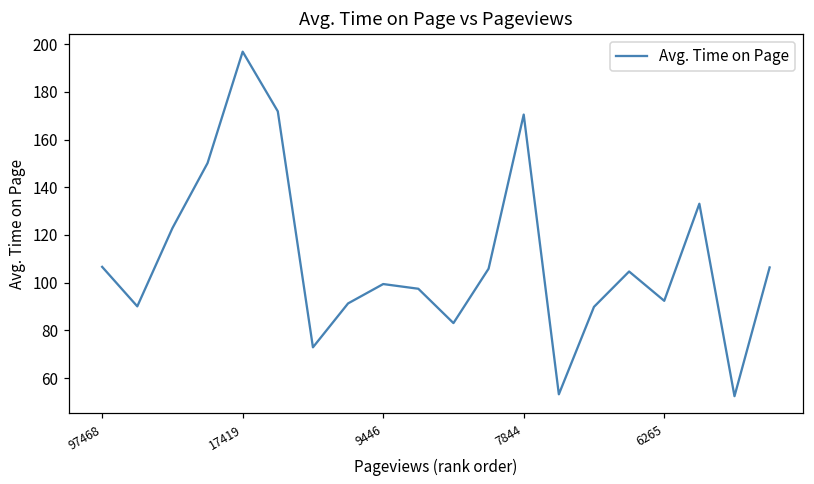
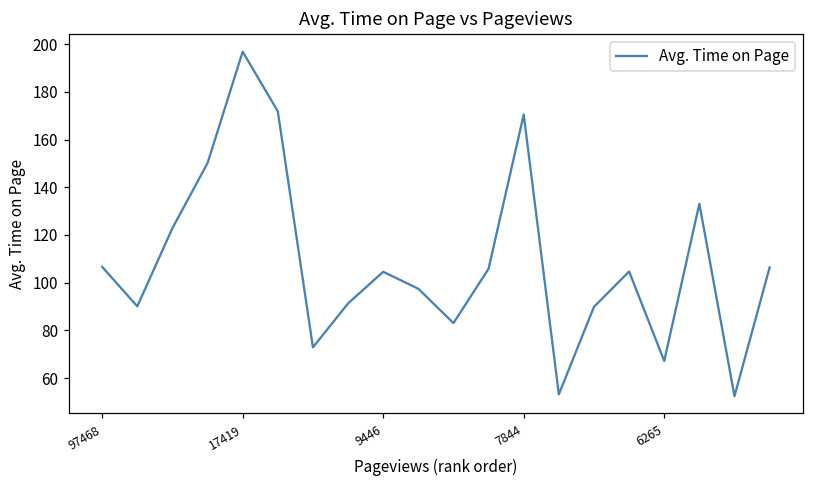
  {
    "97468": 107,
    "17419": 197,
-   "9446": 99,
+   "9446": 105,
    "7844": 170,
-   "6265": 92
+   "6265": 67
  }
